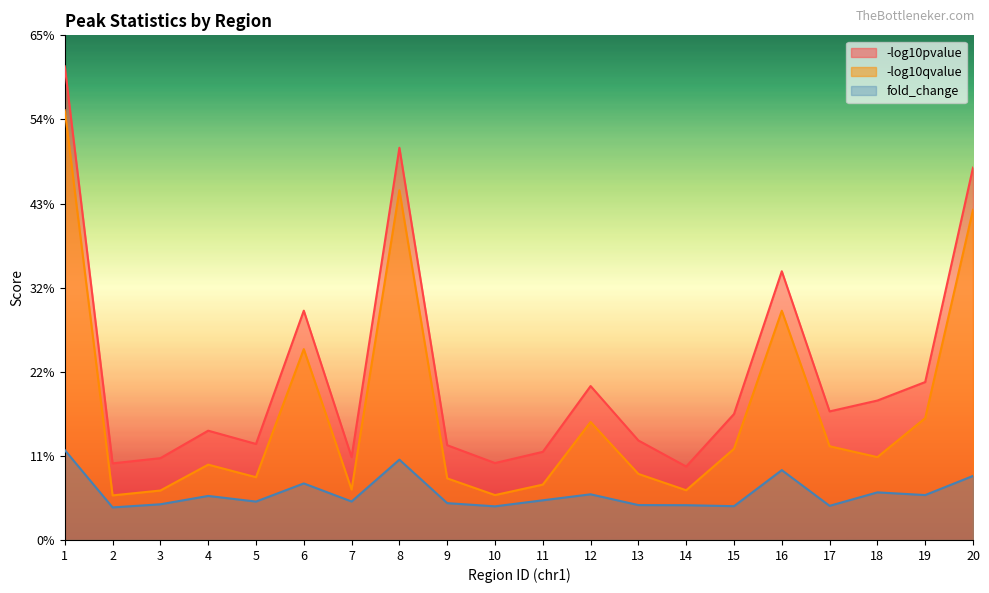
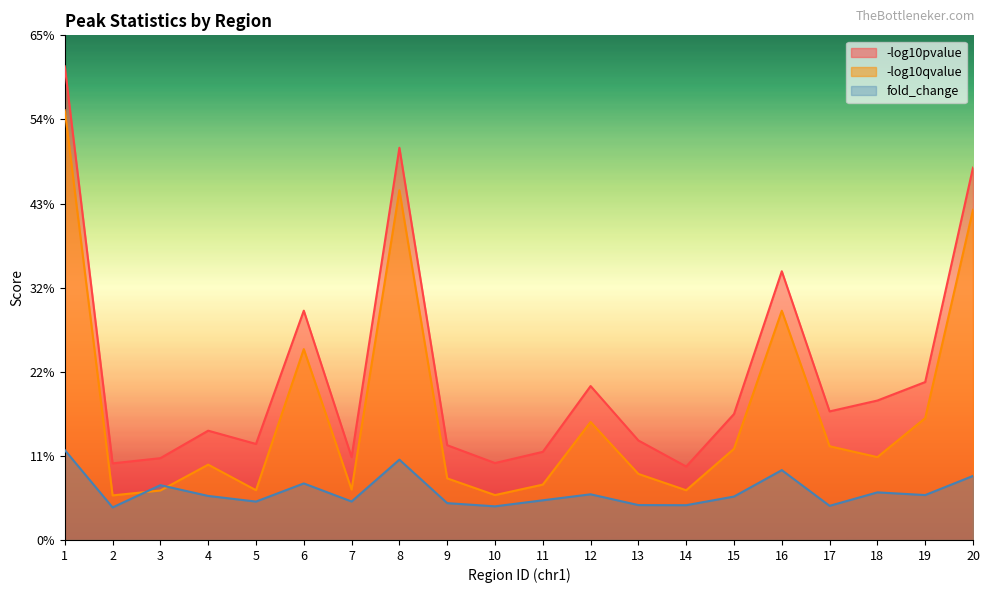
  {
    "-log10pvalue": {
      "1": "61%",
      "2": "10%",
      "3": "11%",
      "4": "14%",
      "5": "12%",
      "6": "30%",
      "7": "11%",
      "8": "51%",
      "9": "12%",
      "10": "10%",
      "11": "11%",
      "12": "20%",
      "13": "13%",
      "14": "9%",
      "15": "16%",
      "16": "35%",
      "17": "17%",
      "18": "18%",
      "19": "20%",
      "20": "48%"
    },
    "-log10qvalue": {
      "1": "55%",
      "2": "6%",
      "3": "6%",
      "4": "10%",
-     "5": "8%",
+     "5": "6%",
      "6": "25%",
      "7": "6%",
      "8": "45%",
      "9": "8%",
      "10": "6%",
      "11": "7%",
      "12": "15%",
      "13": "9%",
      "14": "6%",
      "15": "12%",
      "16": "30%",
      "17": "12%",
      "18": "11%",
      "19": "16%",
      "20": "43%"
    },
    "fold_change": {
      "1": "12%",
      "2": "4%",
-     "3": "5%",
+     "3": "7%",
      "4": "6%",
      "5": "5%",
      "6": "7%",
      "7": "5%",
      "8": "10%",
      "9": "5%",
      "10": "4%",
      "11": "5%",
      "12": "6%",
      "13": "4%",
      "14": "4%",
-     "15": "4%",
+     "15": "6%",
      "16": "9%",
      "17": "4%",
      "18": "6%",
      "19": "6%",
      "20": "8%"
    }
  }
